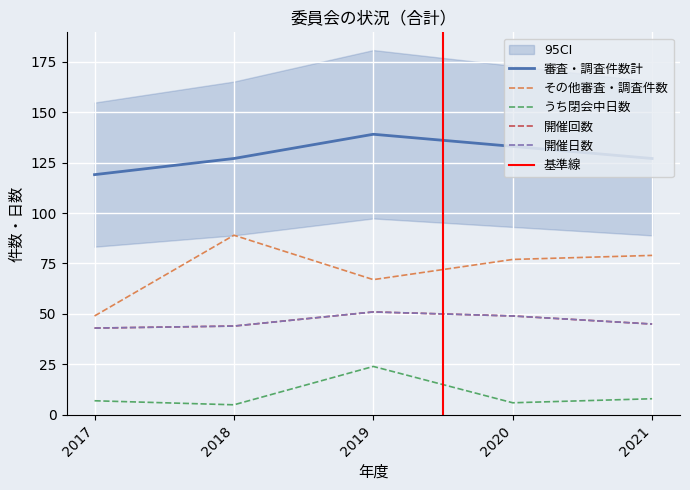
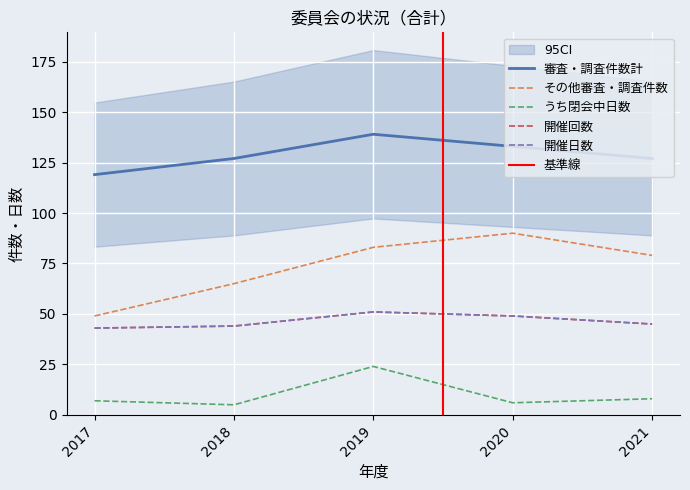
  {
    "その他審査・調査件数": {
      "2017": 49,
-     "2018": 89,
-     "2019": 67,
-     "2020": 77,
+     "2018": 65,
+     "2019": 83,
+     "2020": 90,
      "2021": 79
    },
    "うち閉会中日数": {
      "2017": 7,
      "2018": 5,
      "2019": 24,
      "2020": 6,
      "2021": 8
    }
  }
